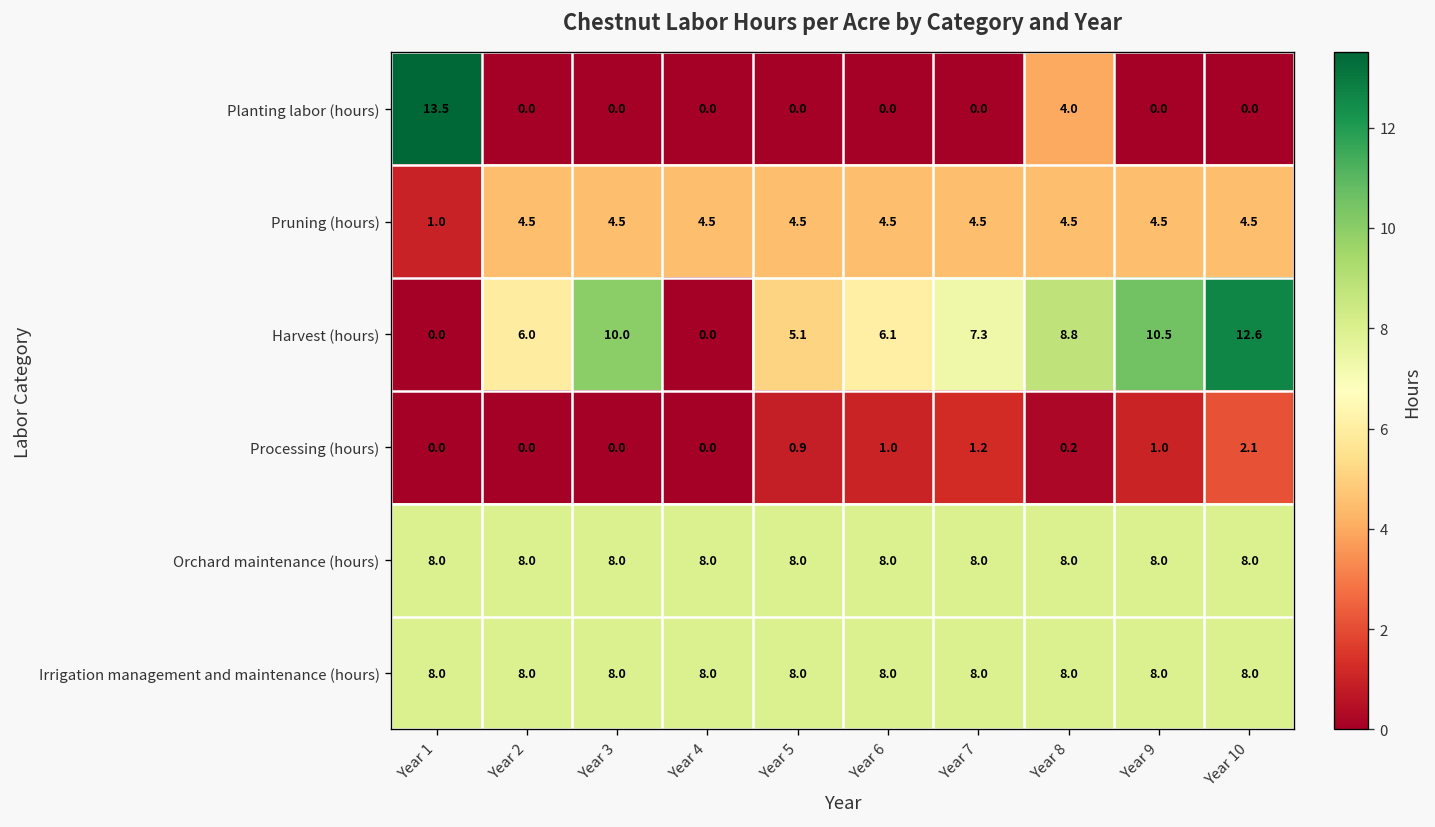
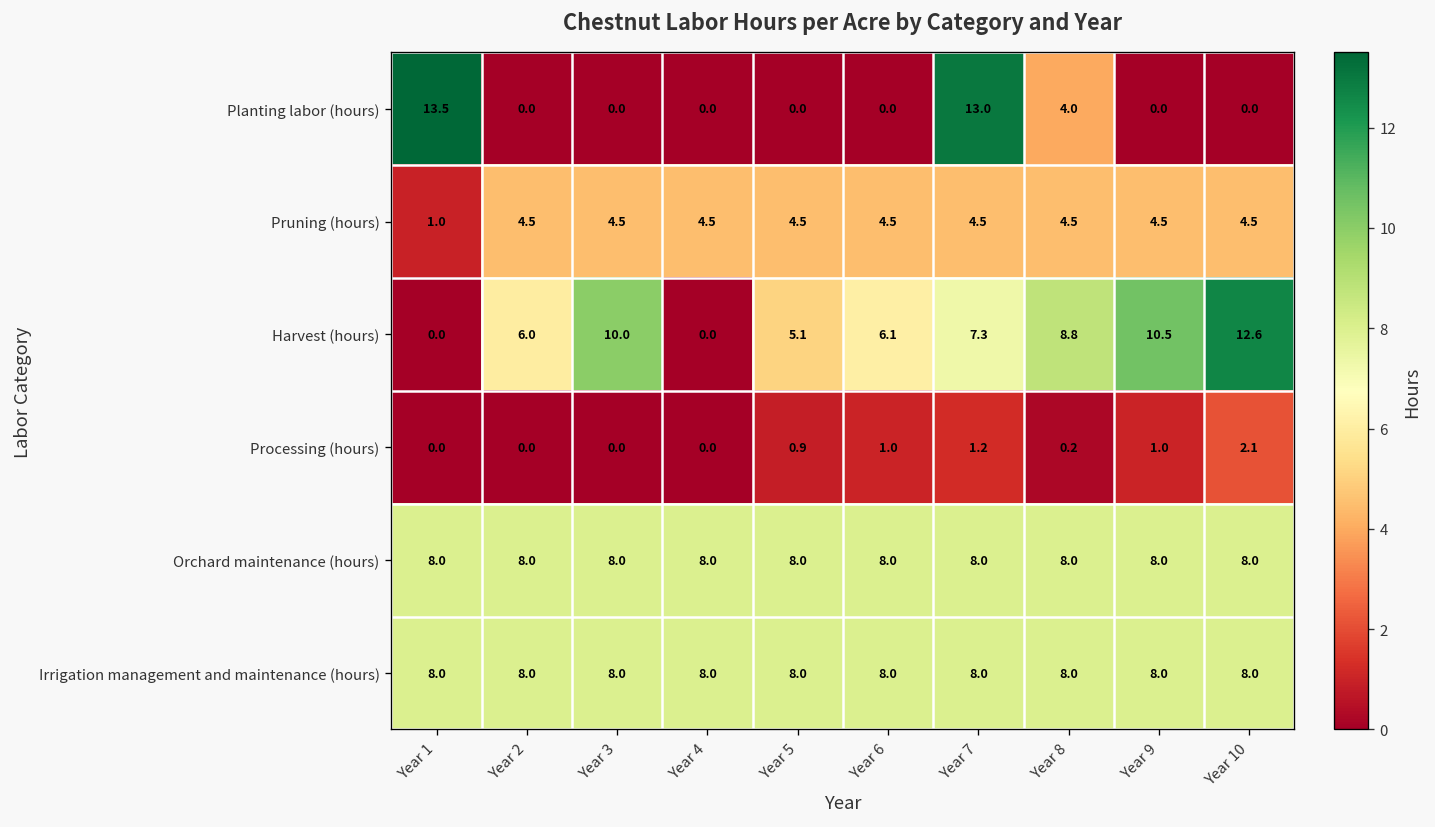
  {
    "Planting labor (hours)": {
      "Year 1": 13.5,
      "Year 2": 0.0,
      "Year 3": 0.0,
      "Year 4": 0.0,
      "Year 5": 0.0,
      "Year 6": 0.0,
-     "Year 7": 0.0,
+     "Year 7": 13.0,
      "Year 8": 4.0,
      "Year 9": 0.0,
      "Year 10": 0.0
    },
    "Pruning (hours)": {
      "Year 1": 1.0,
      "Year 2": 4.5,
      "Year 3": 4.5,
      "Year 4": 4.5,
      "Year 5": 4.5,
      "Year 6": 4.5,
      "Year 7": 4.5,
      "Year 8": 4.5,
      "Year 9": 4.5,
      "Year 10": 4.5
    },
    "Harvest (hours)": {
      "Year 1": 0.0,
      "Year 2": 6.0,
      "Year 3": 10.0,
      "Year 4": 0.0,
      "Year 5": 5.1,
      "Year 6": 6.1,
      "Year 7": 7.3,
      "Year 8": 8.8,
      "Year 9": 10.5,
      "Year 10": 12.6
    },
    "Processing (hours)": {
      "Year 1": 0.0,
      "Year 2": 0.0,
      "Year 3": 0.0,
      "Year 4": 0.0,
      "Year 5": 0.9,
      "Year 6": 1.0,
      "Year 7": 1.2,
      "Year 8": 0.2,
      "Year 9": 1.0,
      "Year 10": 2.1
    },
    "Orchard maintenance (hours)": {
      "Year 1": 8.0,
      "Year 2": 8.0,
      "Year 3": 8.0,
      "Year 4": 8.0,
      "Year 5": 8.0,
      "Year 6": 8.0,
      "Year 7": 8.0,
      "Year 8": 8.0,
      "Year 9": 8.0,
      "Year 10": 8.0
    },
    "Irrigation management and maintenance (hours)": {
      "Year 1": 8.0,
      "Year 2": 8.0,
      "Year 3": 8.0,
      "Year 4": 8.0,
      "Year 5": 8.0,
      "Year 6": 8.0,
      "Year 7": 8.0,
      "Year 8": 8.0,
      "Year 9": 8.0,
      "Year 10": 8.0
    }
  }
